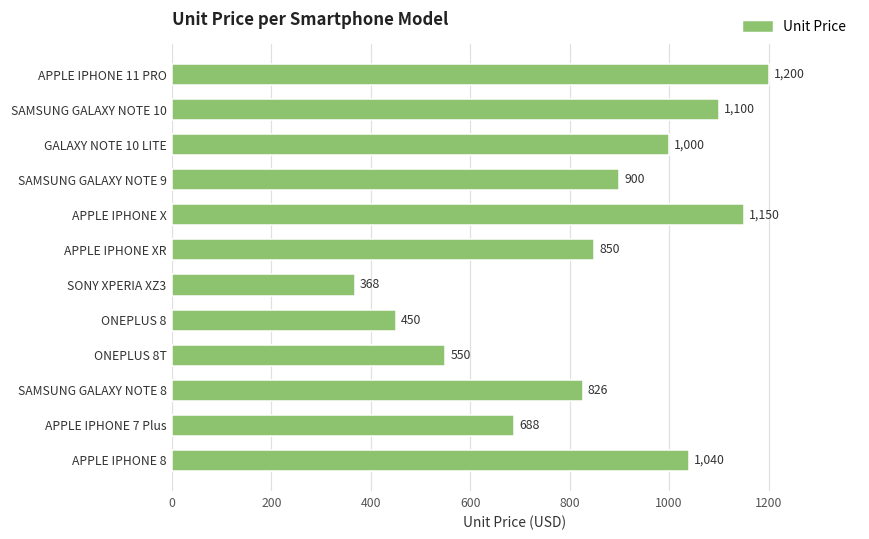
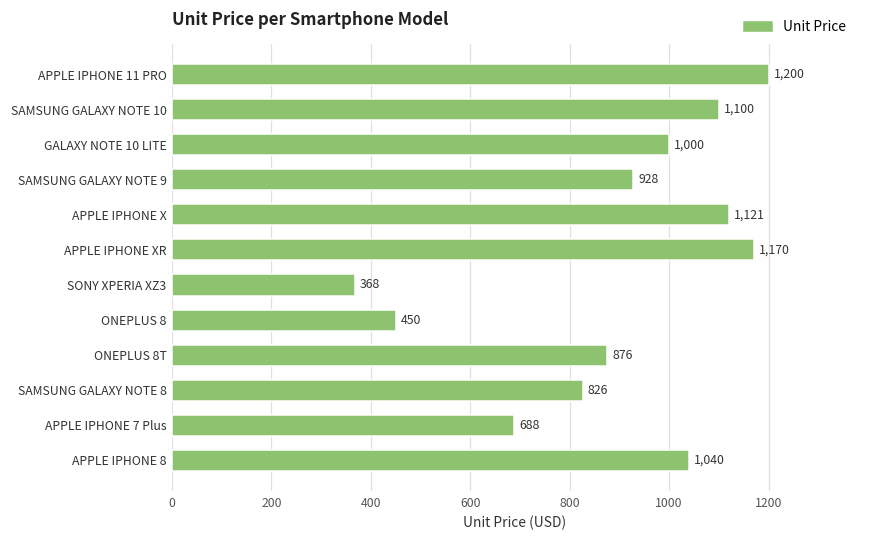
  {
    "APPLE IPHONE 11 PRO": "1,200",
    "SAMSUNG GALAXY NOTE 10": "1,100",
    "GALAXY NOTE 10 LITE": "1,000",
-   "SAMSUNG GALAXY NOTE 9": "900",
-   "APPLE IPHONE X": "1,150",
-   "APPLE IPHONE XR": "850",
+   "SAMSUNG GALAXY NOTE 9": "928",
+   "APPLE IPHONE X": "1,121",
+   "APPLE IPHONE XR": "1,170",
    "SONY XPERIA XZ3": "368",
    "ONEPLUS 8": "450",
-   "ONEPLUS 8T": "550",
+   "ONEPLUS 8T": "876",
    "SAMSUNG GALAXY NOTE 8": "826",
    "APPLE IPHONE 7 Plus": "688",
    "APPLE IPHONE 8": "1,040"
  }
